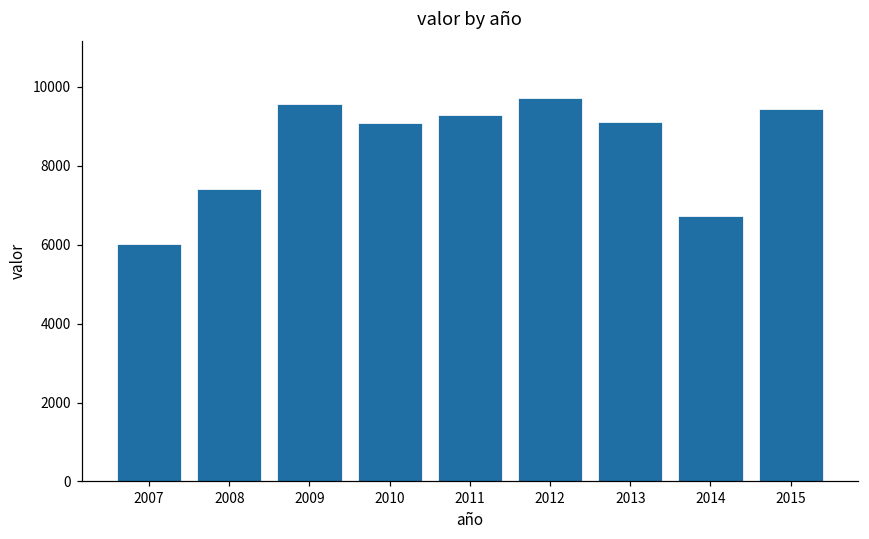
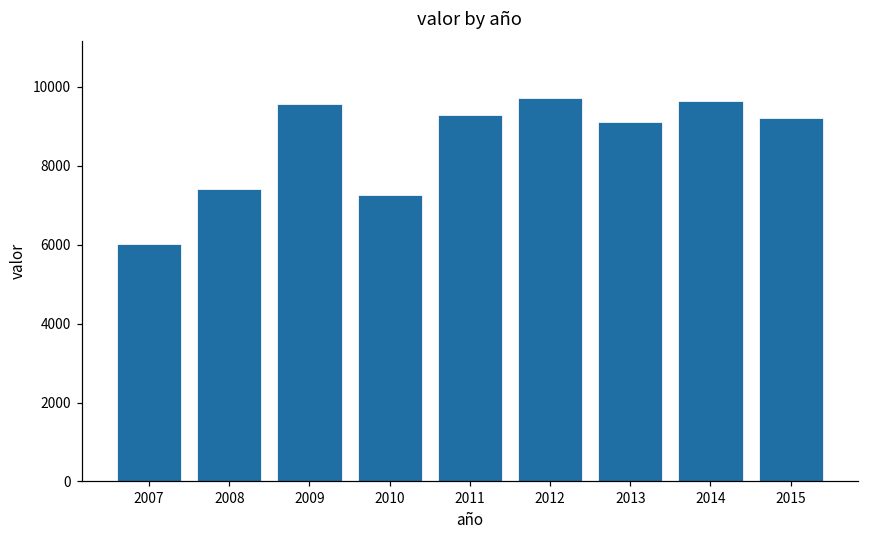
  {
    "2007": 6000,
    "2008": 7400,
    "2009": 9600,
-   "2010": 9100,
+   "2010": 7300,
    "2011": 9300,
    "2012": 9700,
    "2013": 9100,
-   "2014": 6700,
-   "2015": 9400
+   "2014": 9600,
+   "2015": 9200
  }
